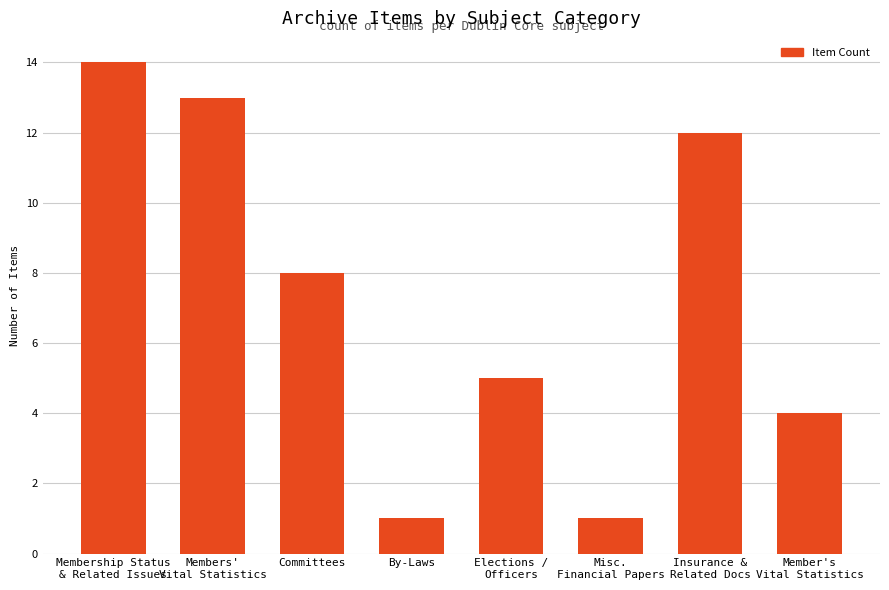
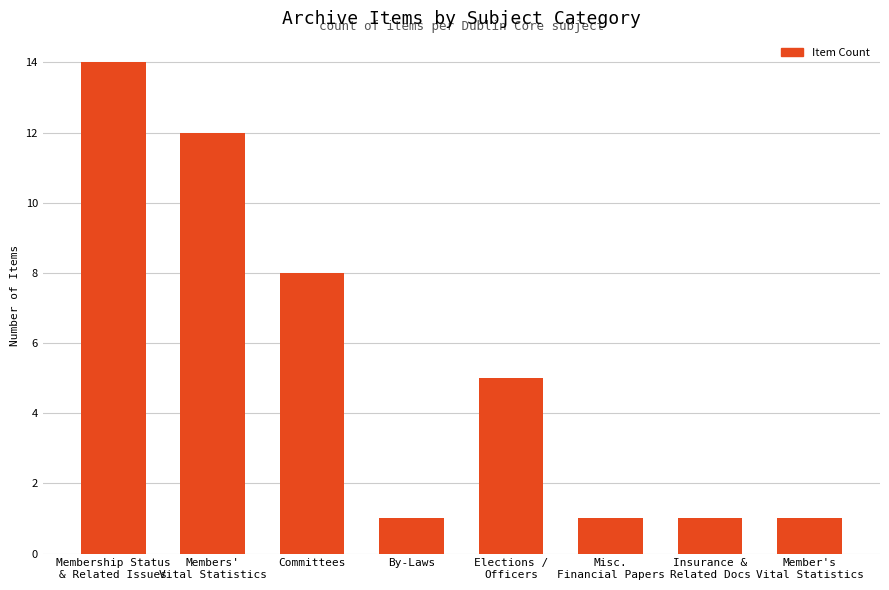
  {
    "Membership Status & Related Issues": 14,
-   "Members' Vital Statistics": 13,
+   "Members' Vital Statistics": 12,
    "Committees": 8,
    "By-Laws": 1,
    "Elections / Officers": 5,
    "Misc. Financial Papers": 1,
-   "Insurance & Related Docs": 12,
-   "Member's Vital Statistics": 4
+   "Insurance & Related Docs": 1,
+   "Member's Vital Statistics": 1
  }
